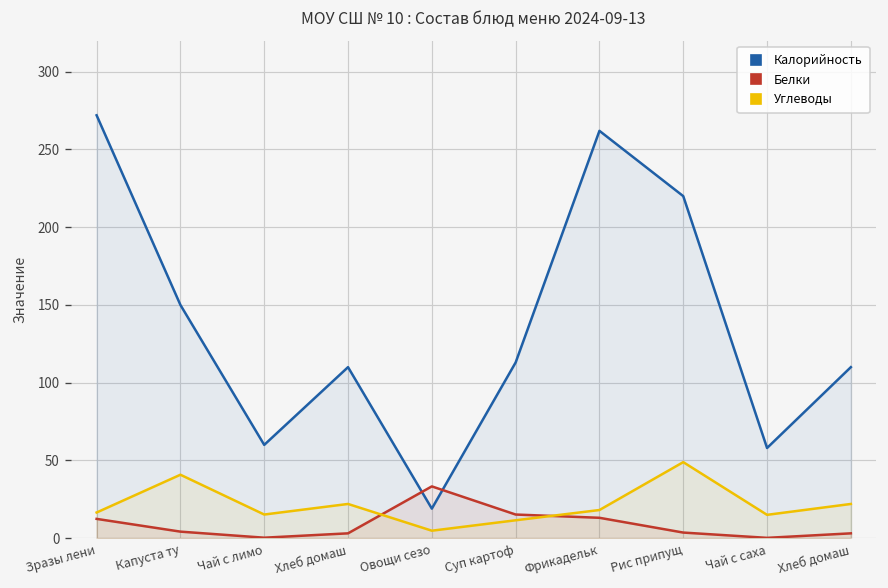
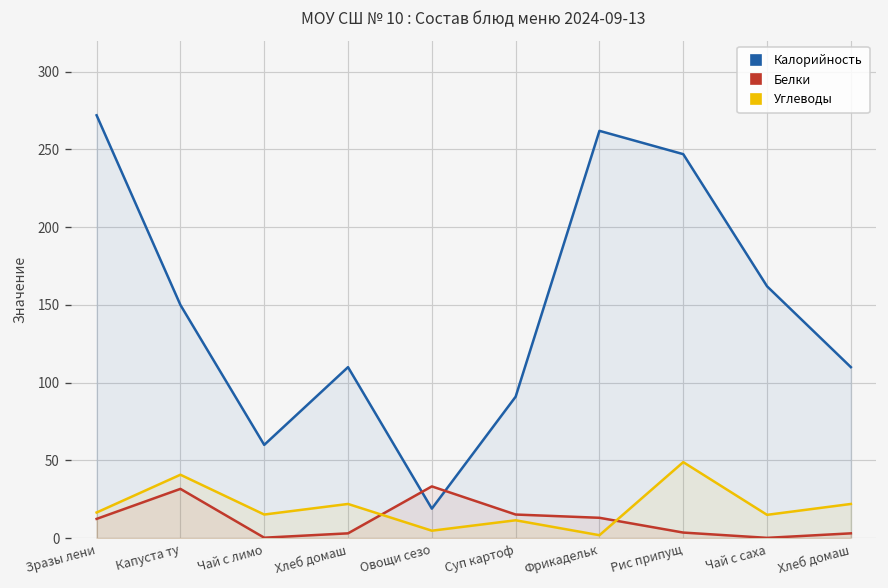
  {
    "Калорийность": {
      "Зразы лени": 272,
      "Капуста ту": 150,
      "Чай с лимо": 60,
      "Овощи сезо": 19,
-     "Суп картоф": 113,
+     "Суп картоф": 91,
      "Фрикадельк": 262,
-     "Рис припущ": 220,
-     "Чай с саха": 58
+     "Рис припущ": 247,
+     "Чай с саха": 162
    },
    "Белки": {
      "Зразы лени": 12,
-     "Капуста ту": 4,
+     "Капуста ту": 32,
      "Чай с лимо": 0,
      "Овощи сезо": 33,
      "Суп картоф": 15,
      "Фрикадельк": 13,
      "Рис припущ": 4,
      "Чай с саха": 0
    },
    "Углеводы": {
      "Зразы лени": 17,
      "Капуста ту": 41,
      "Чай с лимо": 15,
      "Овощи сезо": 5,
      "Суп картоф": 12,
-     "Фрикадельк": 18,
+     "Фрикадельк": 2,
      "Рис припущ": 49,
      "Чай с саха": 15
    }
  }
